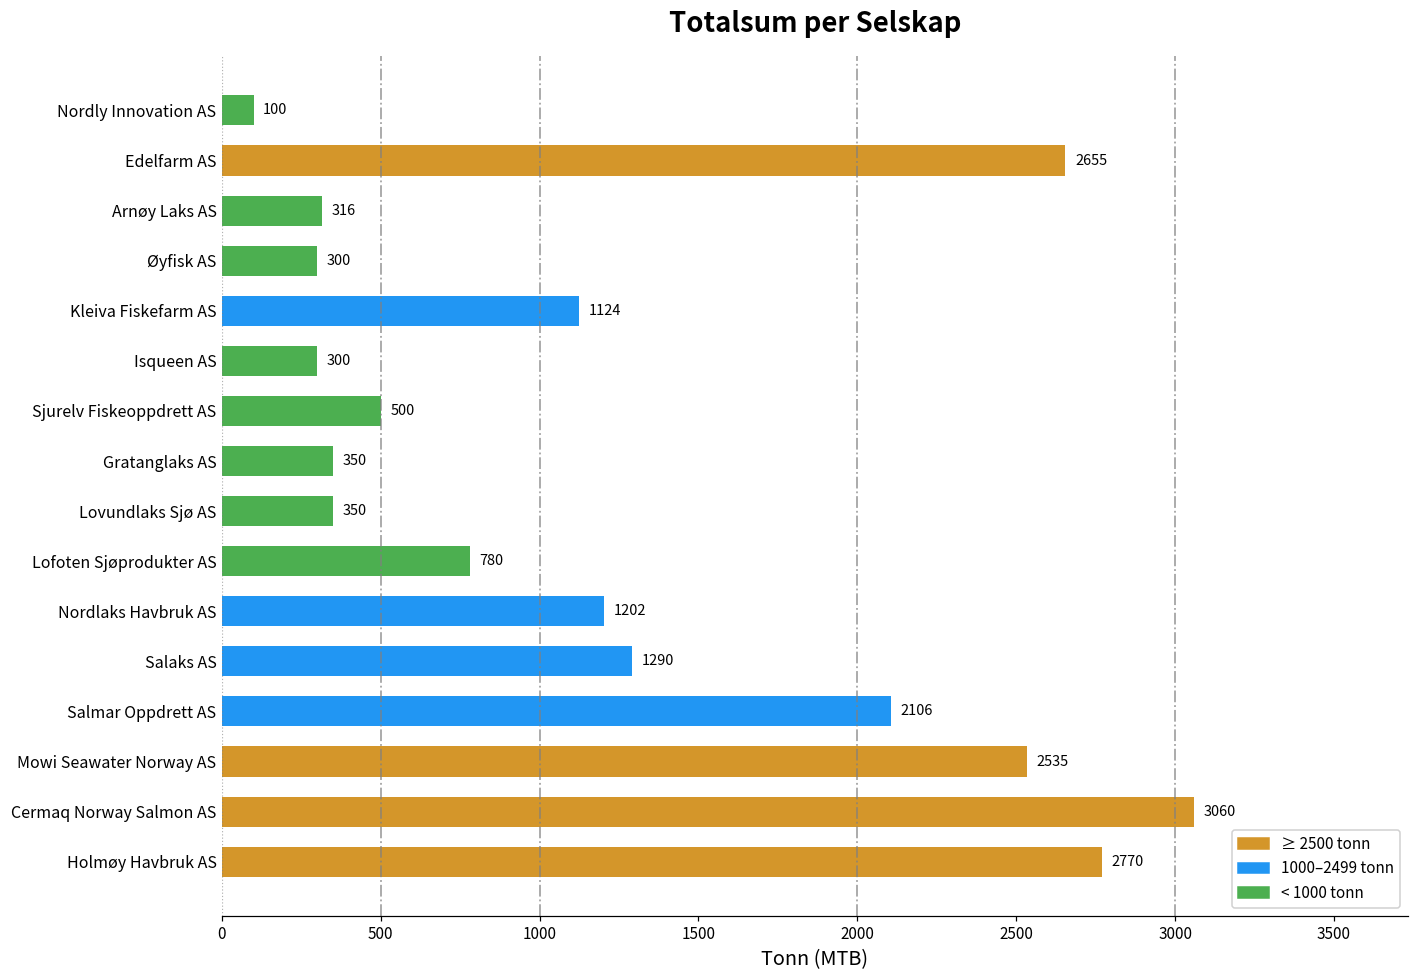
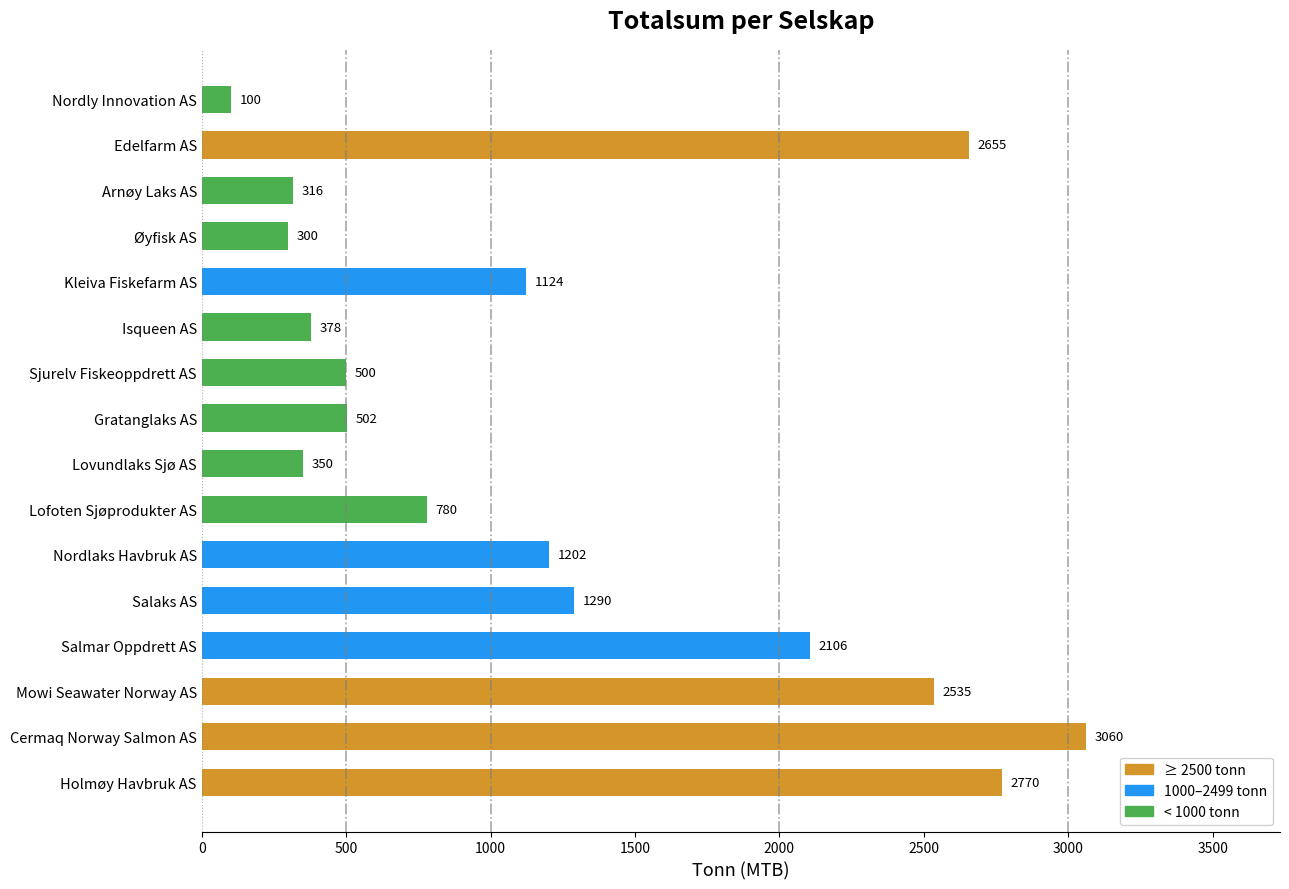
  {
    "Nordly Innovation AS": 100,
    "Edelfarm AS": 2655,
    "Arnøy Laks AS": 316,
    "Øyfisk AS": 300,
    "Kleiva Fiskefarm AS": 1124,
-   "Isqueen AS": 300,
+   "Isqueen AS": 378,
    "Sjurelv Fiskeoppdrett AS": 500,
-   "Gratanglaks AS": 350,
+   "Gratanglaks AS": 502,
    "Lovundlaks Sjø AS": 350,
    "Lofoten Sjøprodukter AS": 780,
    "Nordlaks Havbruk AS": 1202,
    "Salaks AS": 1290,
    "Salmar Oppdrett AS": 2106,
    "Mowi Seawater Norway AS": 2535,
    "Cermaq Norway Salmon AS": 3060,
    "Holmøy Havbruk AS": 2770
  }
